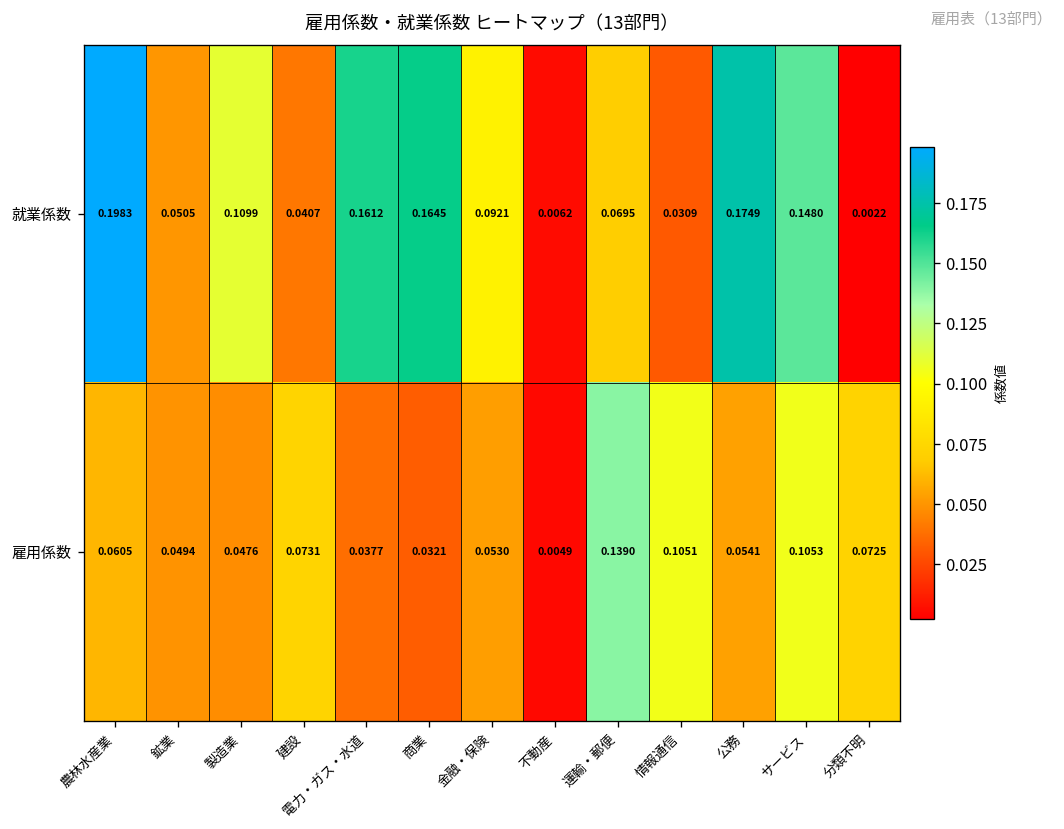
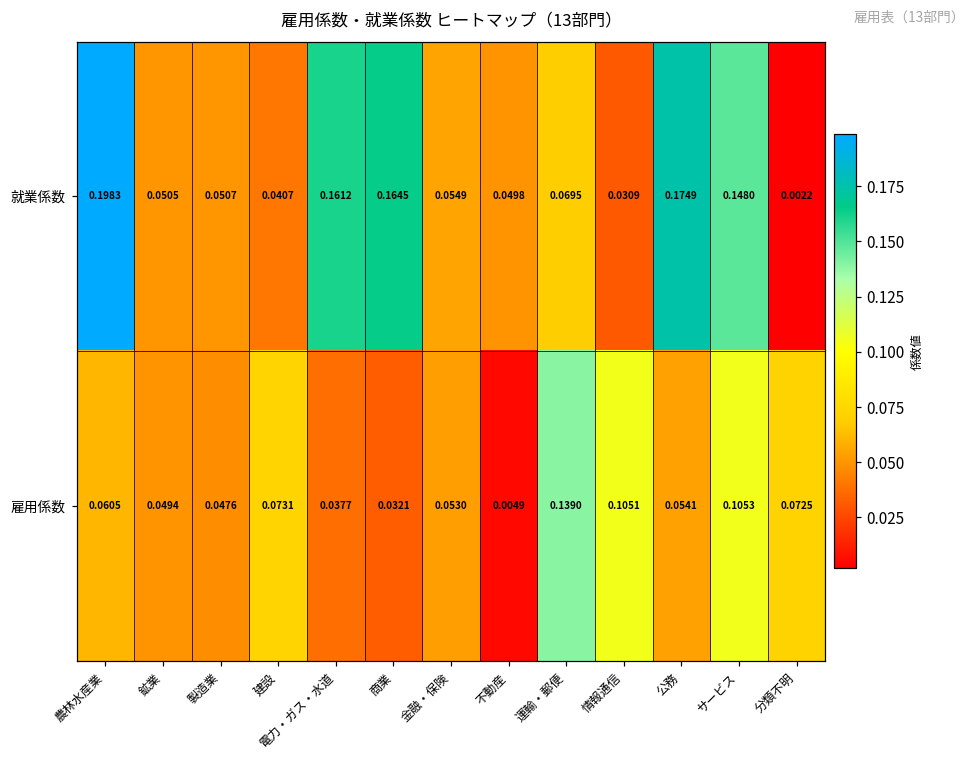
  {
    "就業係数": {
      "農林水産業": 0.1983,
      "鉱業": 0.0505,
-     "製造業": 0.1099,
+     "製造業": 0.0507,
      "建設": 0.0407,
      "電力・ガス・水道": 0.1612,
      "商業": 0.1645,
-     "金融・保険": 0.0921,
-     "不動産": 0.0062,
+     "金融・保険": 0.0549,
+     "不動産": 0.0498,
      "運輸・郵便": 0.0695,
      "情報通信": 0.0309,
      "公務": 0.1749,
      "サービス": 0.1480,
      "分類不明": 0.0022
    },
    "雇用係数": {
      "農林水産業": 0.0605,
      "鉱業": 0.0494,
      "製造業": 0.0476,
      "建設": 0.0731,
      "電力・ガス・水道": 0.0377,
      "商業": 0.0321,
      "金融・保険": 0.0530,
      "不動産": 0.0049,
      "運輸・郵便": 0.1390,
      "情報通信": 0.1051,
      "公務": 0.0541,
      "サービス": 0.1053,
      "分類不明": 0.0725
    }
  }
